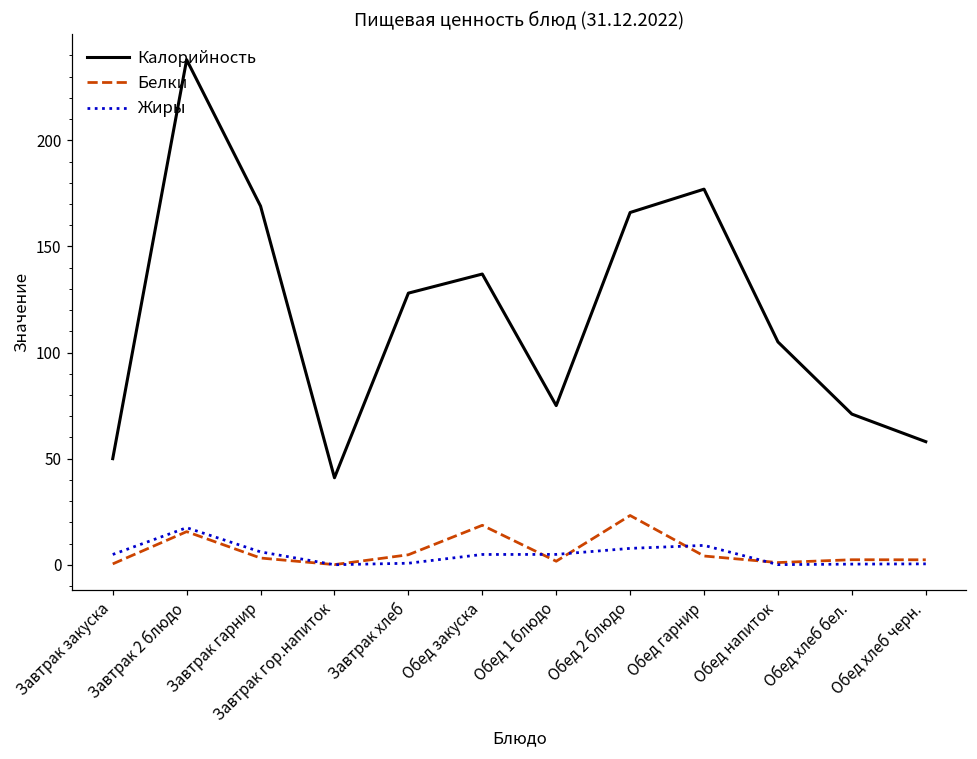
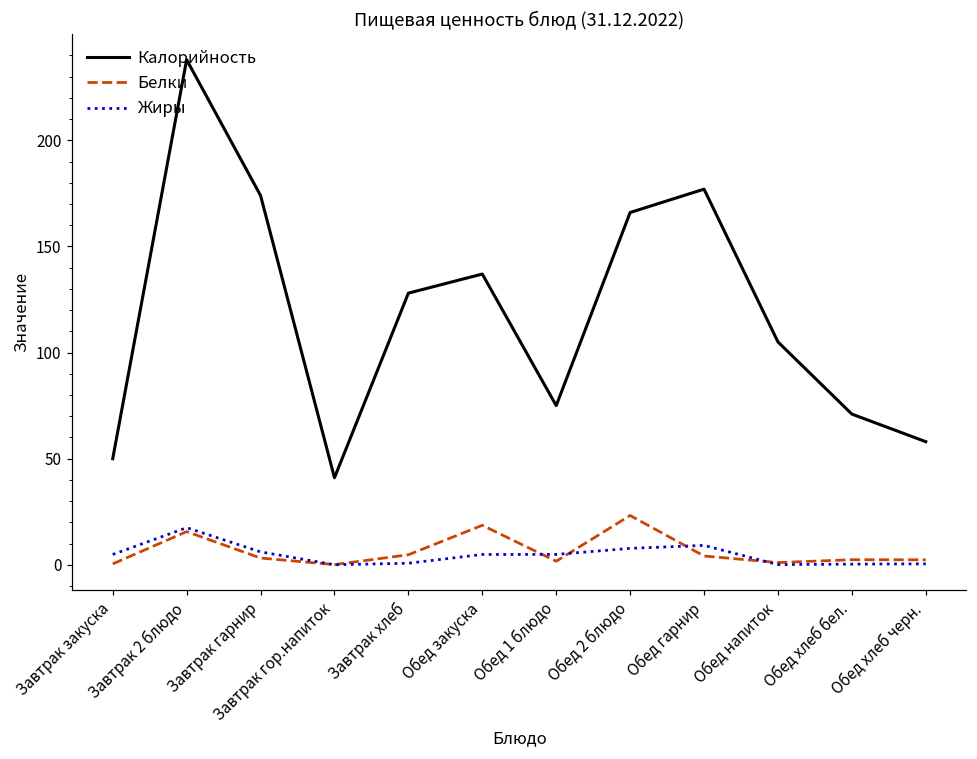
  {
    "Калорийность": {
      "Завтрак закуска": 50,
      "Завтрак 2 блюдо": 238,
-     "Завтрак гарнир": 169,
+     "Завтрак гарнир": 174,
      "Завтрак гор.напиток": 41,
      "Завтрак хлеб": 128,
      "Обед закуска": 137,
      "Обед 1 блюдо": 75,
      "Обед 2 блюдо": 166,
      "Обед гарнир": 177,
      "Обед напиток": 105,
      "Обед хлеб бел.": 71,
      "Обед хлеб черн.": 58
    },
    "Белки": {
      "Завтрак закуска": 0,
      "Завтрак 2 блюдо": 16,
      "Завтрак гарнир": 3,
      "Завтрак хлеб": 5,
      "Обед закуска": 19,
      "Обед 1 блюдо": 2,
      "Обед 2 блюдо": 23,
      "Обед гарнир": 4,
      "Обед хлеб бел.": 2,
      "Обед хлеб черн.": 2
    },
    "Жиры": {
      "Завтрак закуска": 5,
      "Завтрак 2 блюдо": 17,
      "Завтрак гарнир": 6,
      "Завтрак хлеб": 1,
      "Обед закуска": 5,
      "Обед 1 блюдо": 5,
      "Обед 2 блюдо": 8,
      "Обед гарнир": 9,
      "Обед хлеб бел.": 0,
      "Обед хлеб черн.": 0
    }
  }
